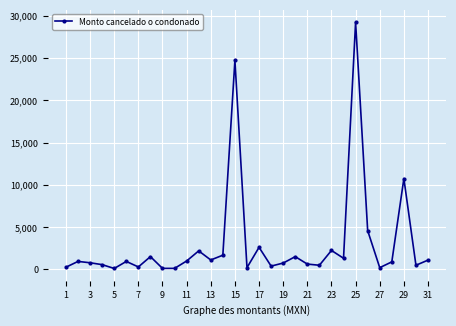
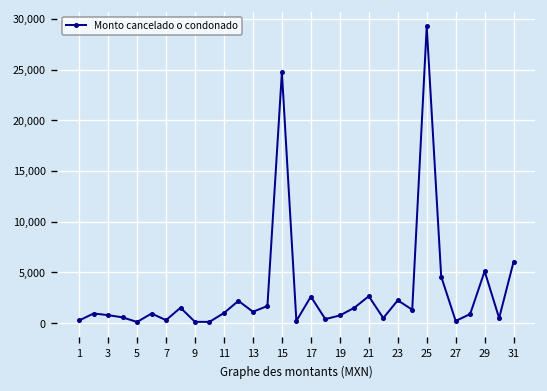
  {
    "1": "0",
    "3": "1,000",
    "5": "0",
    "7": "0",
    "9": "0",
    "11": "1,000",
    "13": "1,000",
    "15": "25,000",
    "17": "3,000",
    "19": "1,000",
-   "21": "1,000",
+   "21": "3,000",
    "23": "2,000",
    "25": "29,000",
    "27": "0",
-   "29": "11,000",
-   "31": "1,000"
+   "29": "5,000",
+   "31": "6,000"
  }
